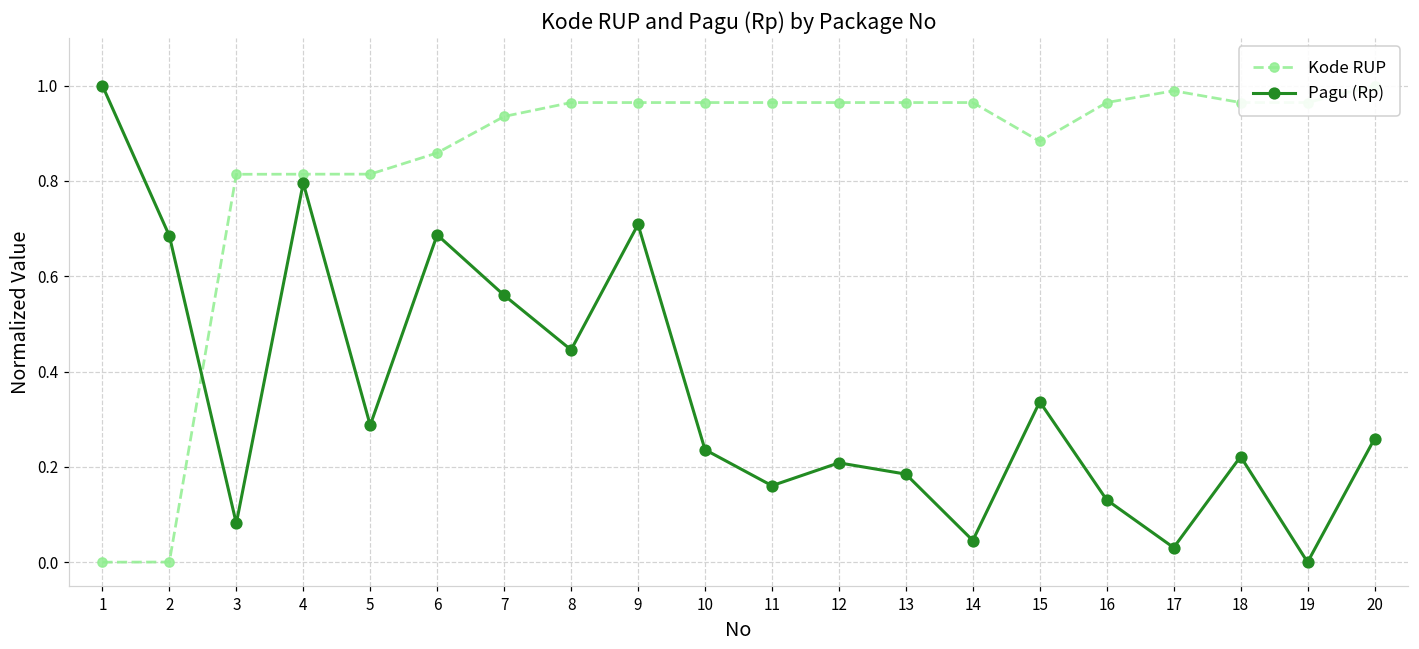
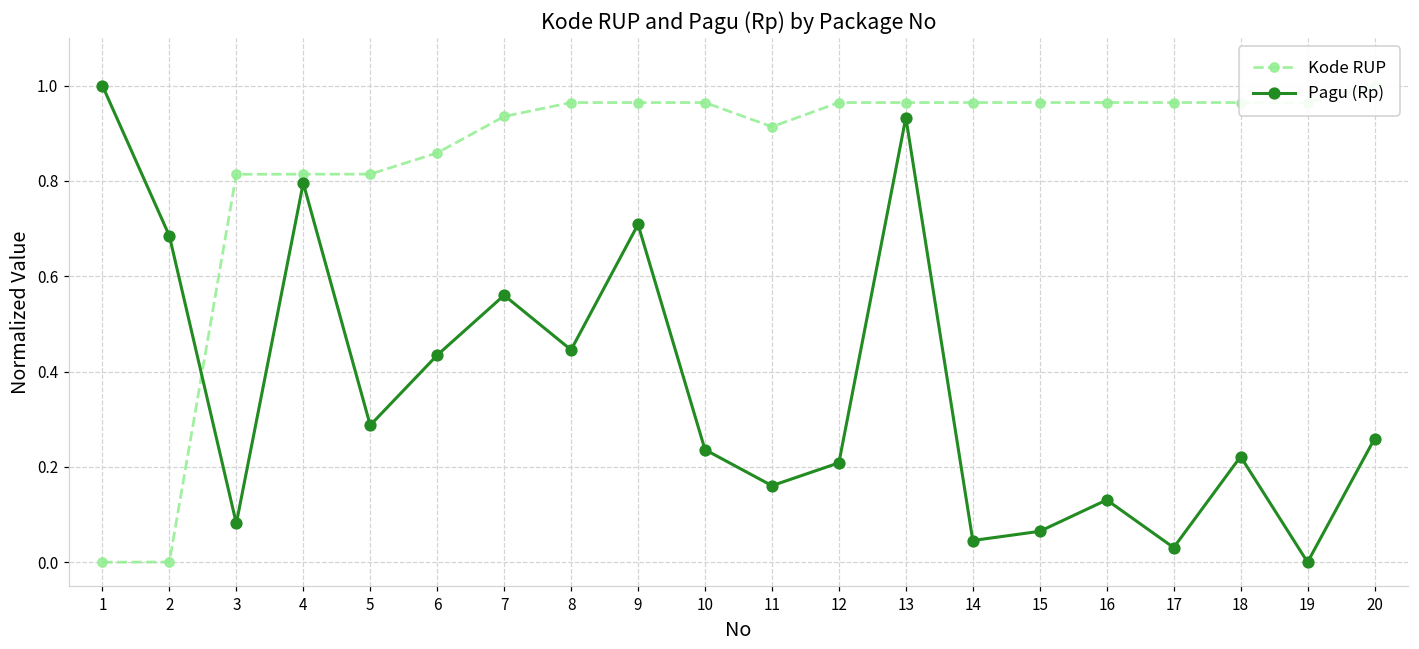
  {
    "Kode RUP": {
      "1": 0.00,
      "2": 0.00,
      "3": 0.81,
      "4": 0.81,
      "5": 0.81,
      "6": 0.86,
      "7": 0.94,
      "8": 0.96,
      "9": 0.96,
      "10": 0.96,
-     "11": 0.96,
+     "11": 0.91,
      "12": 0.96,
      "13": 0.96,
      "14": 0.96,
-     "15": 0.88,
+     "15": 0.96,
      "16": 0.96,
-     "17": 0.99
+     "17": 0.96
    },
    "Pagu (Rp)": {
      "1": 1.00,
      "2": 0.68,
      "3": 0.08,
      "4": 0.80,
      "5": 0.29,
-     "6": 0.69,
+     "6": 0.43,
      "7": 0.56,
      "8": 0.45,
      "9": 0.71,
      "10": 0.24,
      "11": 0.16,
      "12": 0.21,
-     "13": 0.18,
+     "13": 0.93,
      "14": 0.05,
-     "15": 0.34,
+     "15": 0.06,
      "16": 0.13,
      "17": 0.03,
      "18": 0.22,
      "19": 0.00,
      "20": 0.26
    }
  }
